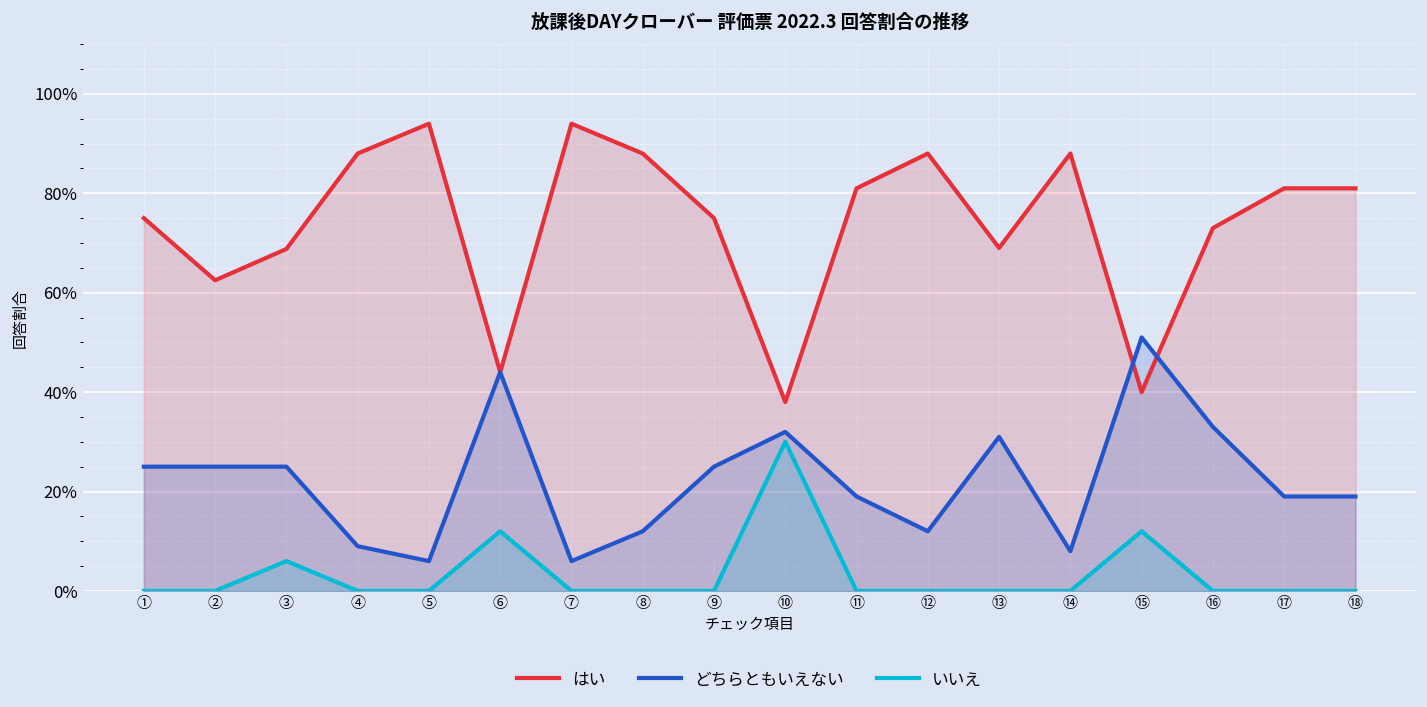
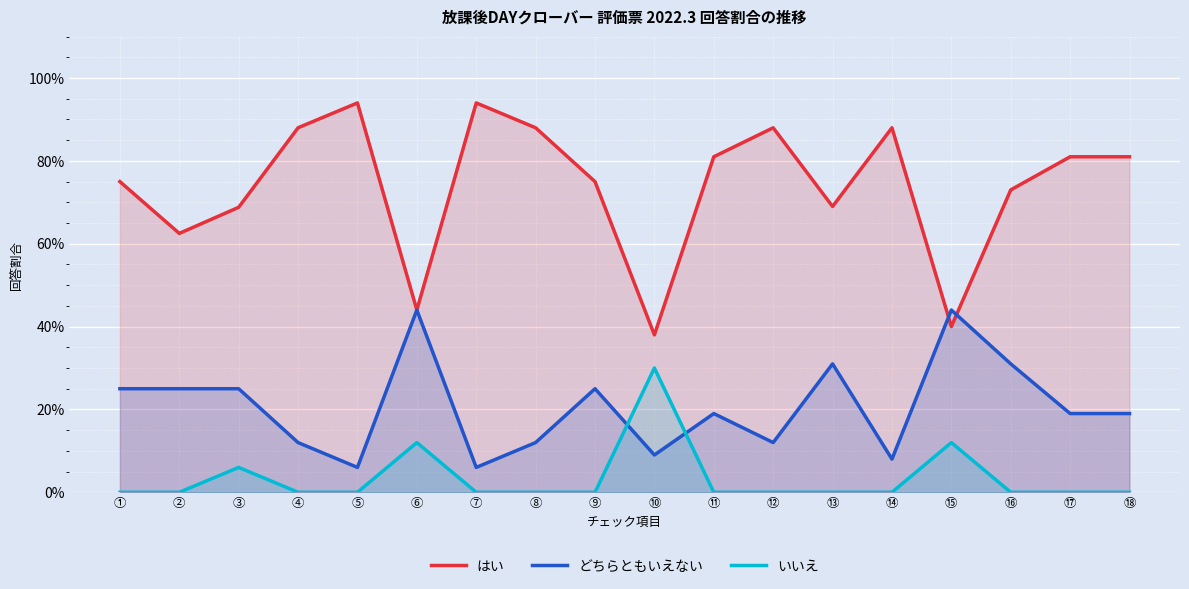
  {
    "はい": {
      "①": "75%",
      "②": "63%",
      "③": "69%",
      "④": "88%",
      "⑤": "94%",
      "⑦": "94%",
      "⑧": "88%",
      "⑨": "75%",
      "⑩": "38%",
      "⑪": "81%",
      "⑫": "88%",
      "⑬": "69%",
      "⑭": "88%",
      "⑮": "40%",
      "⑯": "73%",
      "⑰": "81%",
      "⑱": "81%"
    },
    "どちらともいえない": {
      "①": "25%",
      "②": "25%",
      "③": "25%",
-     "④": "9%",
+     "④": "12%",
      "⑤": "6%",
      "⑦": "6%",
      "⑧": "12%",
      "⑨": "25%",
-     "⑩": "32%",
+     "⑩": "9%",
      "⑪": "19%",
      "⑫": "12%",
      "⑬": "31%",
      "⑭": "8%",
-     "⑮": "51%",
-     "⑯": "33%",
+     "⑮": "44%",
+     "⑯": "31%",
      "⑰": "19%",
      "⑱": "19%"
    },
    "いいえ": {
      "①": "0%",
      "②": "0%",
      "③": "6%",
      "④": "0%",
      "⑤": "0%",
      "⑥": "12%",
      "⑦": "0%",
      "⑧": "0%",
      "⑨": "0%",
      "⑩": "30%",
      "⑪": "0%",
      "⑫": "0%",
      "⑬": "0%",
      "⑭": "0%",
      "⑮": "12%",
      "⑯": "0%",
      "⑰": "0%",
      "⑱": "0%"
    }
  }
